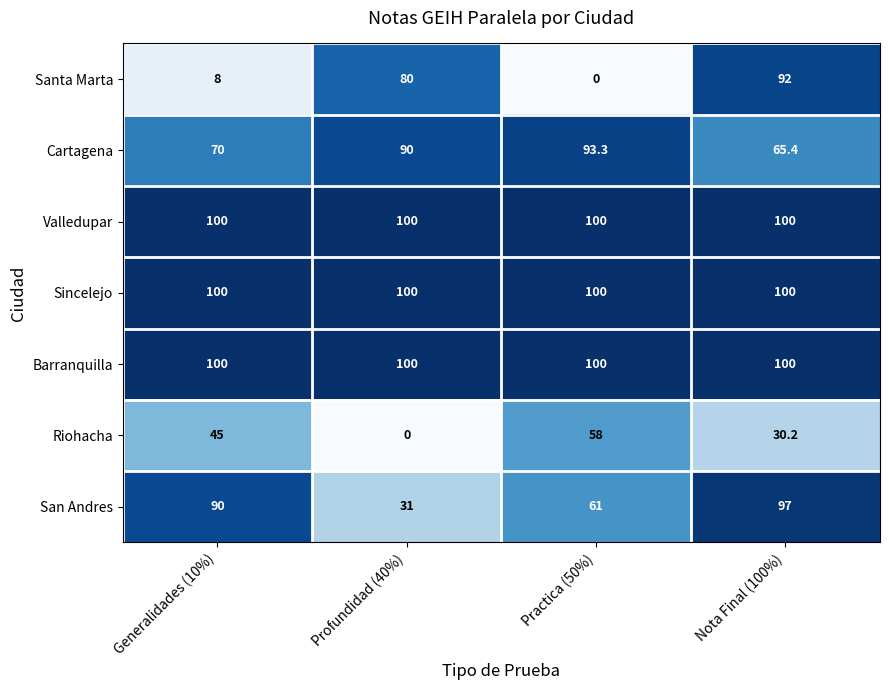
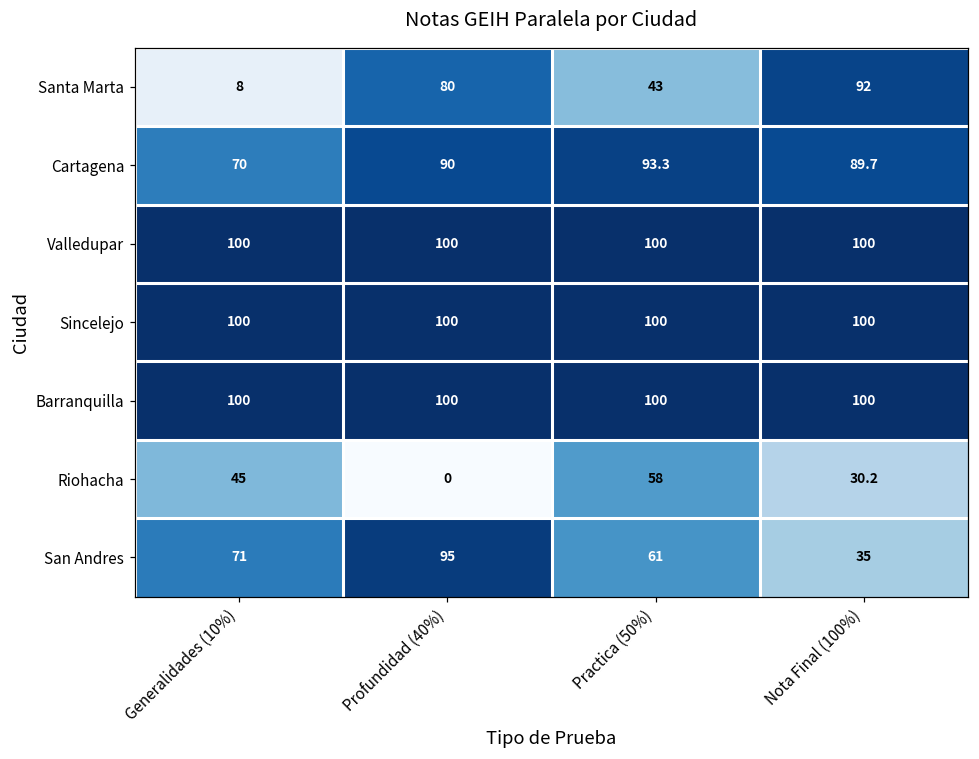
  {
    "Santa Marta": {
      "Generalidades (10%)": 8,
      "Profundidad (40%)": 80,
-     "Practica (50%)": 0,
+     "Practica (50%)": 43,
      "Nota Final (100%)": 92
    },
    "Cartagena": {
      "Generalidades (10%)": 70,
      "Profundidad (40%)": 90,
      "Practica (50%)": 93.3,
-     "Nota Final (100%)": 65.4
+     "Nota Final (100%)": 89.7
    },
    "Valledupar": {
      "Generalidades (10%)": 100,
      "Profundidad (40%)": 100,
      "Practica (50%)": 100,
      "Nota Final (100%)": 100
    },
    "Sincelejo": {
      "Generalidades (10%)": 100,
      "Profundidad (40%)": 100,
      "Practica (50%)": 100,
      "Nota Final (100%)": 100
    },
    "Barranquilla": {
      "Generalidades (10%)": 100,
      "Profundidad (40%)": 100,
      "Practica (50%)": 100,
      "Nota Final (100%)": 100
    },
    "Riohacha": {
      "Generalidades (10%)": 45,
      "Profundidad (40%)": 0,
      "Practica (50%)": 58,
      "Nota Final (100%)": 30.2
    },
    "San Andres": {
-     "Generalidades (10%)": 90,
-     "Profundidad (40%)": 31,
+     "Generalidades (10%)": 71,
+     "Profundidad (40%)": 95,
      "Practica (50%)": 61,
-     "Nota Final (100%)": 97
+     "Nota Final (100%)": 35
    }
  }
